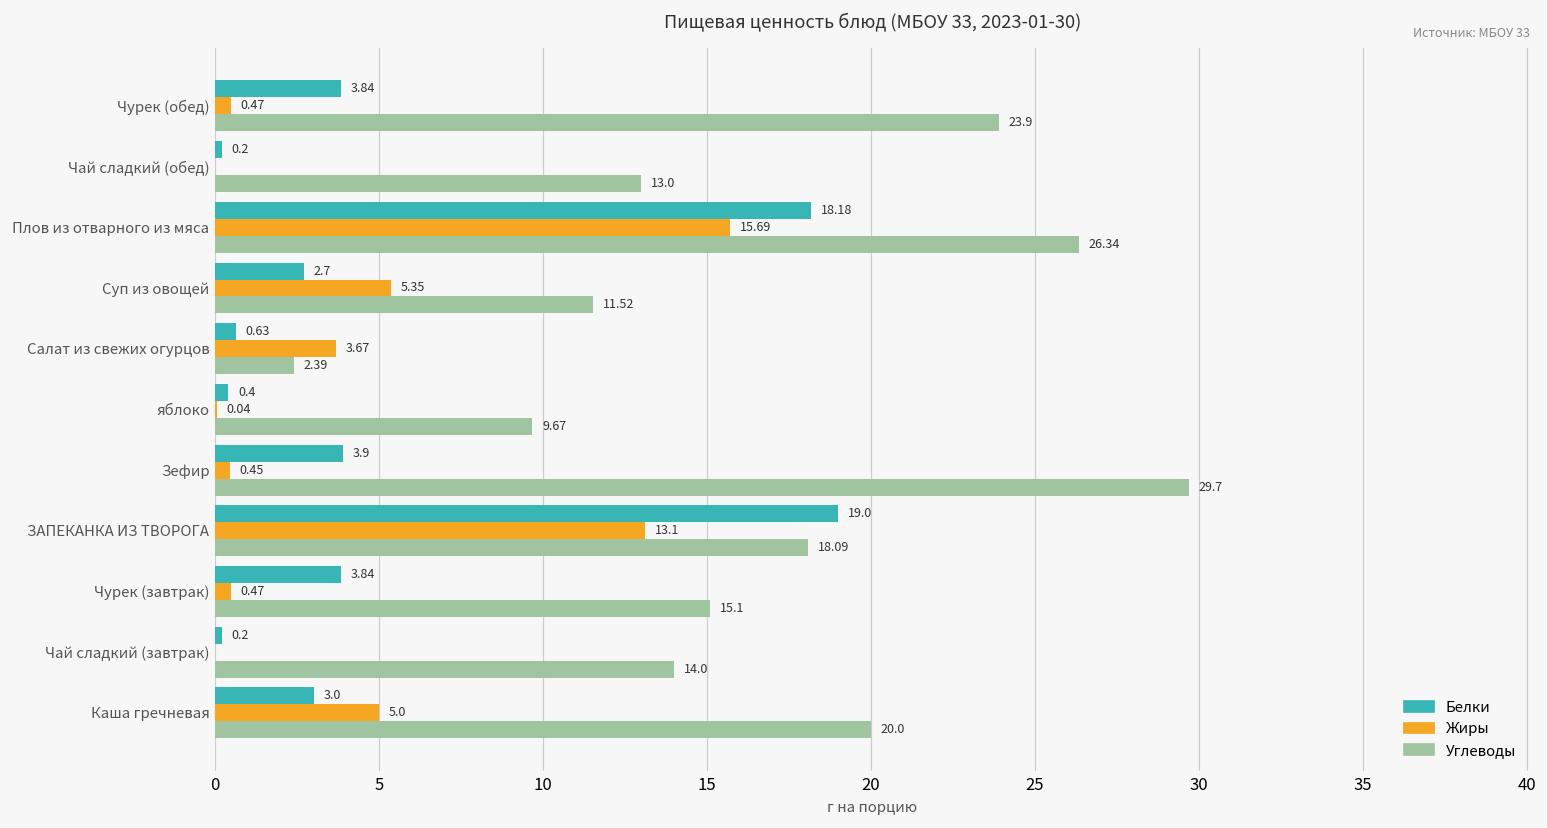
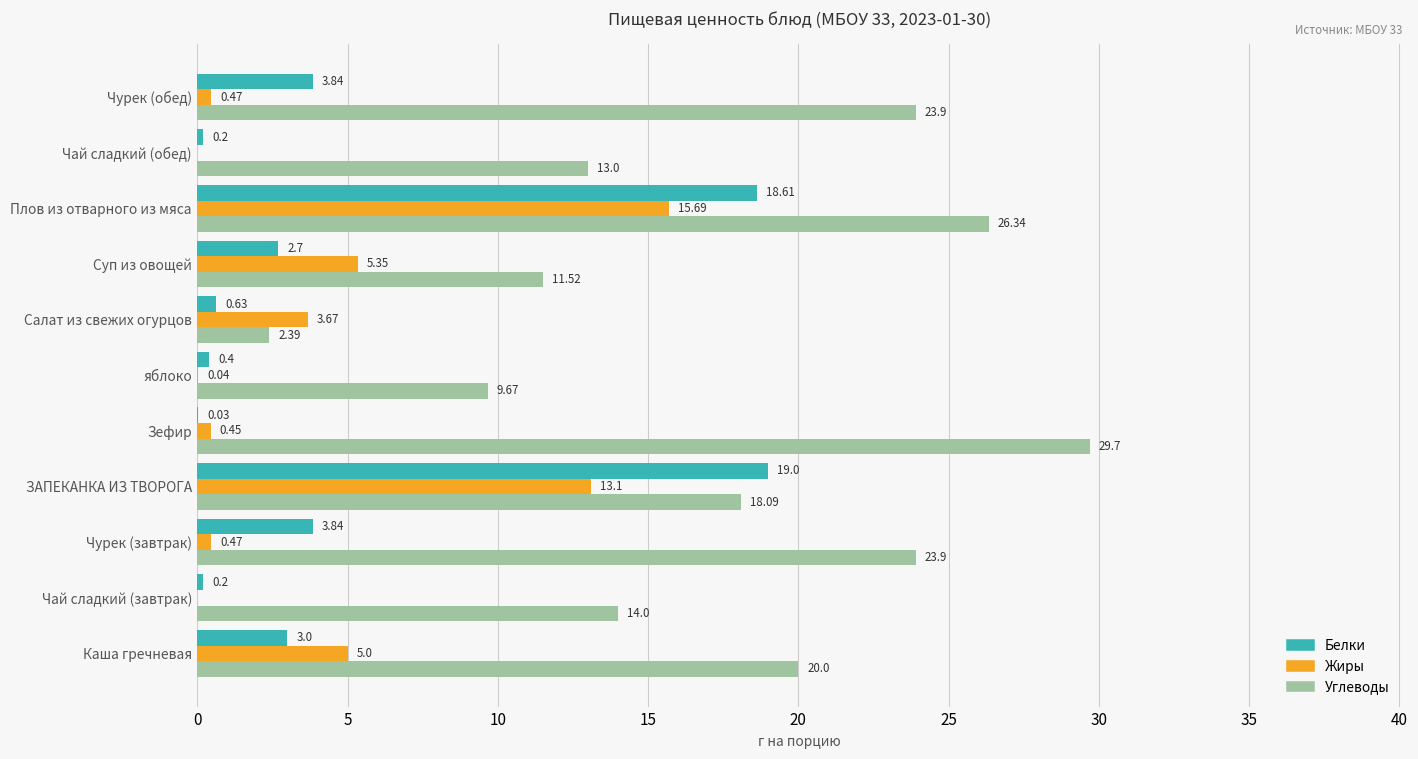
  {
    "Белки": {
      "Чурек (обед)": 3.84,
      "Чай сладкий (обед)": 0.2,
-     "Плов из отварного из мяса": 18.18,
+     "Плов из отварного из мяса": 18.61,
      "Суп из овощей": 2.7,
      "Салат из свежих огурцов": 0.63,
      "яблоко": 0.4,
-     "Зефир": 3.9,
+     "Зефир": 0.03,
      "ЗАПЕКАНКА ИЗ ТВОРОГА": 19.0,
      "Чурек (завтрак)": 3.84,
      "Чай сладкий (завтрак)": 0.2,
      "Каша гречневая": 3.0
    },
    "Жиры": {
      "Чурек (обед)": 0.47,
      "Плов из отварного из мяса": 15.69,
      "Суп из овощей": 5.35,
      "Салат из свежих огурцов": 3.67,
      "яблоко": 0.04,
      "Зефир": 0.45,
      "ЗАПЕКАНКА ИЗ ТВОРОГА": 13.1,
      "Чурек (завтрак)": 0.47,
      "Каша гречневая": 5.0
    },
    "Углеводы": {
      "Чурек (обед)": 23.9,
      "Чай сладкий (обед)": 13.0,
      "Плов из отварного из мяса": 26.34,
      "Суп из овощей": 11.52,
      "Салат из свежих огурцов": 2.39,
      "яблоко": 9.67,
      "Зефир": 29.7,
      "ЗАПЕКАНКА ИЗ ТВОРОГА": 18.09,
-     "Чурек (завтрак)": 15.1,
+     "Чурек (завтрак)": 23.9,
      "Чай сладкий (завтрак)": 14.0,
      "Каша гречневая": 20.0
    }
  }
